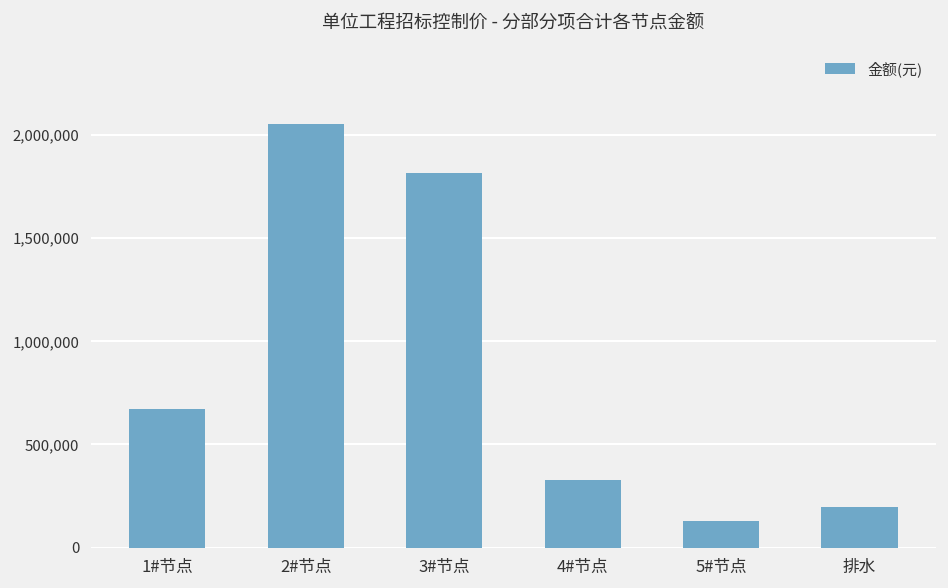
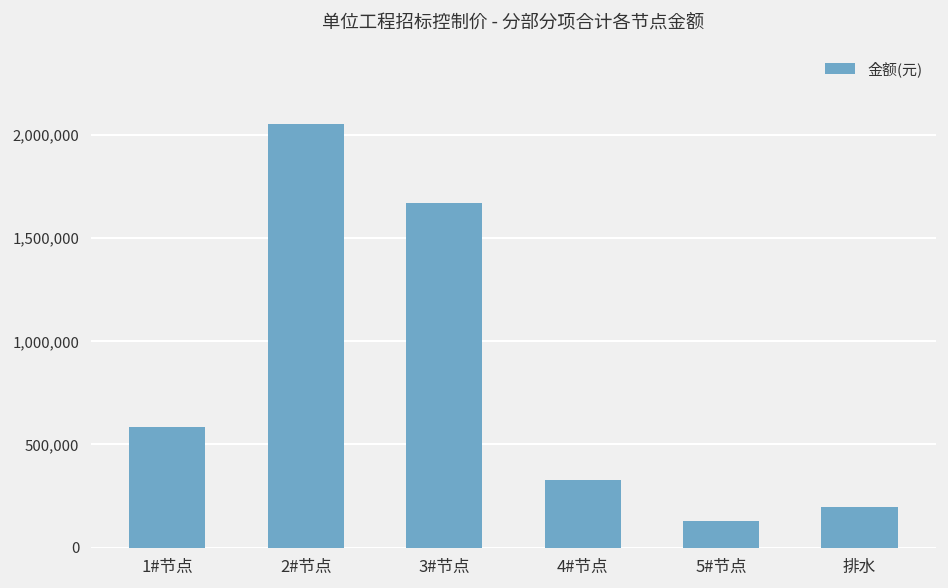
  {
-   "1#节点": "670,000",
+   "1#节点": "580,000",
    "2#节点": "2,050,000",
-   "3#节点": "1,820,000",
+   "3#节点": "1,670,000",
    "4#节点": "330,000",
    "5#节点": "130,000",
    "排水": "200,000"
  }
